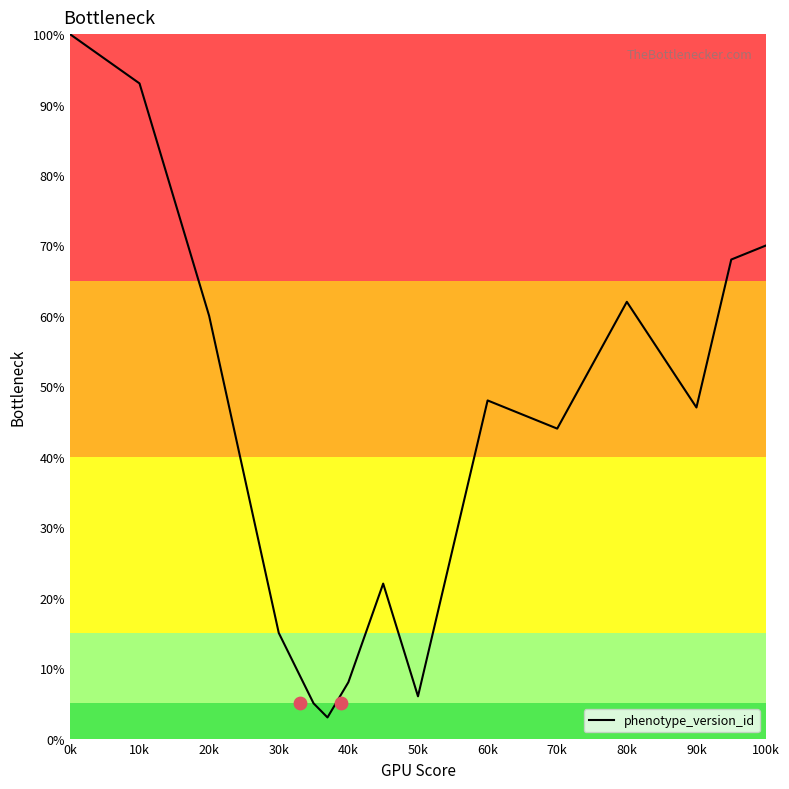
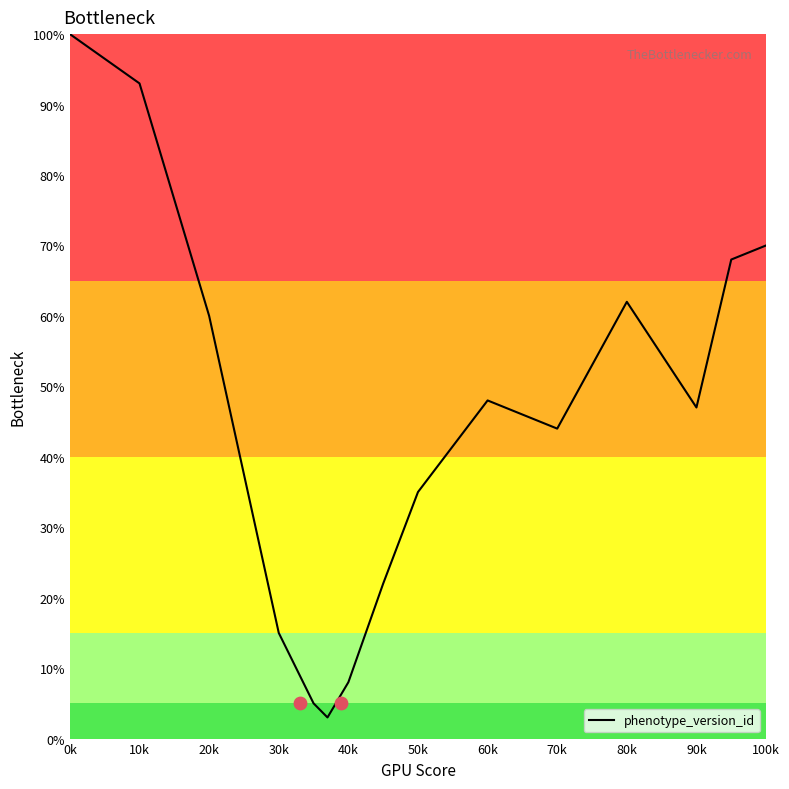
  {
    "phenotype_version_id": {
      "10k": "93%",
      "20k": "60%",
      "30k": "15%",
      "40k": "8%",
-     "50k": "6%",
+     "50k": "35%",
      "60k": "48%",
      "70k": "44%",
      "80k": "62%",
      "90k": "47%"
    }
  }
